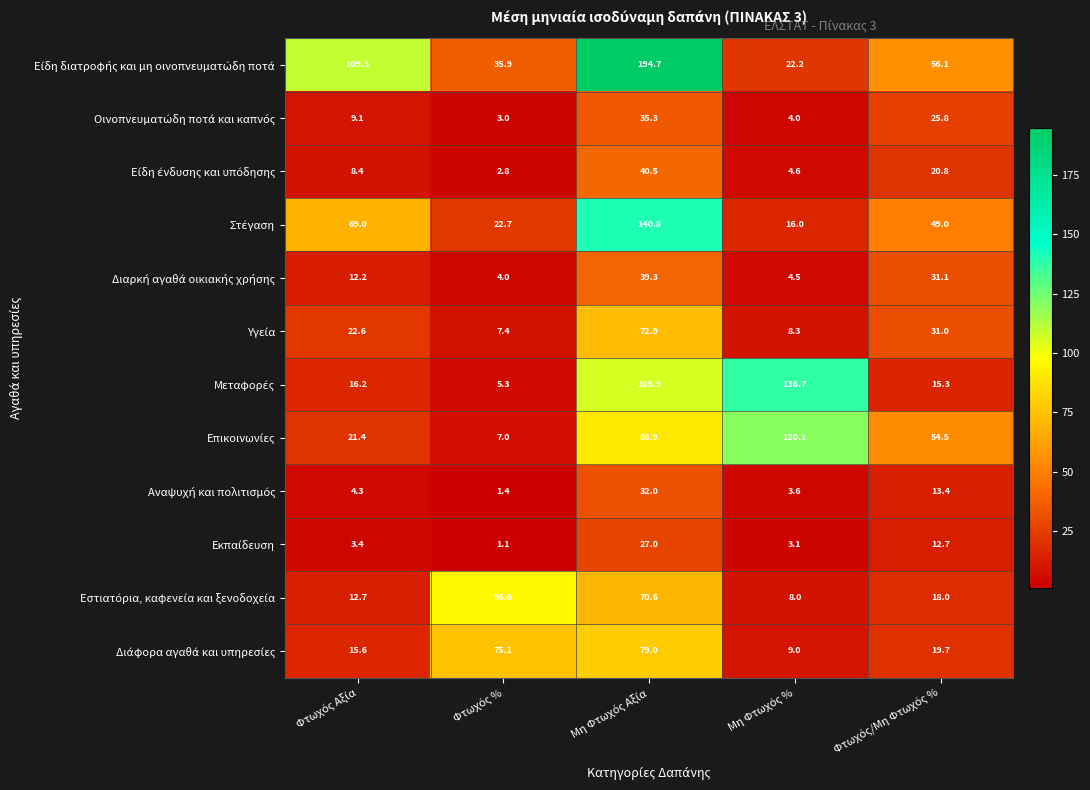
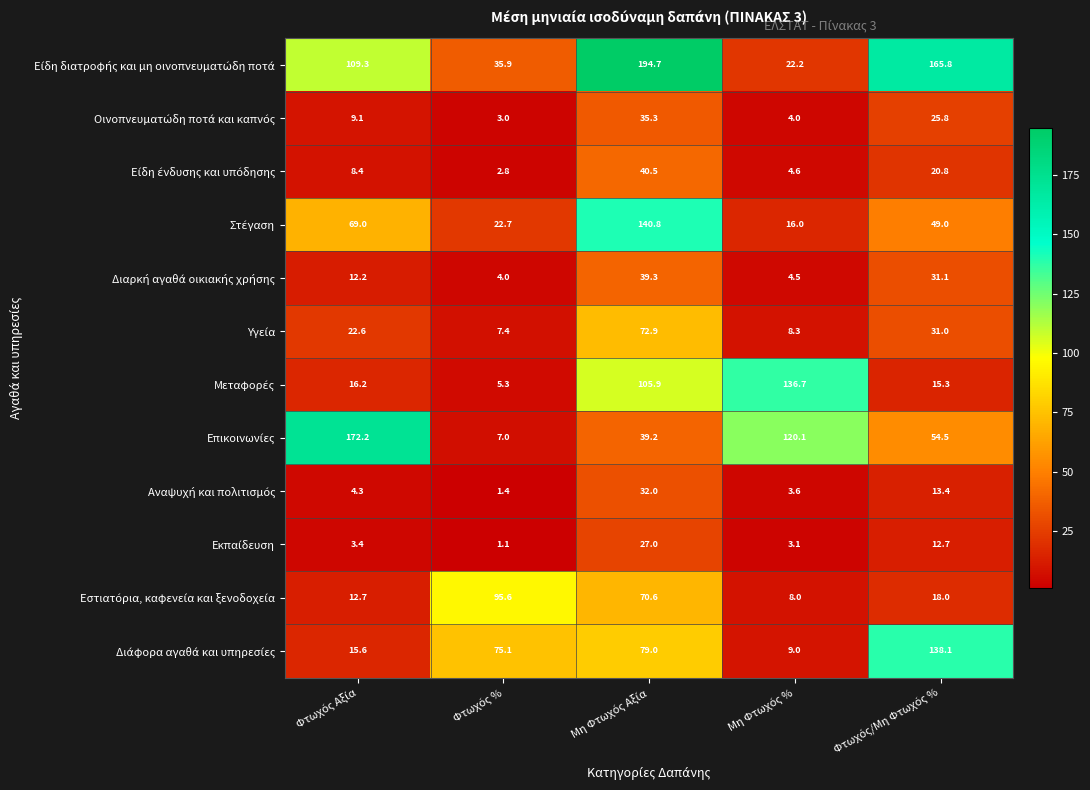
  {
    "Είδη διατροφής και μη οινοπνευματώδη ποτά": {
      "Φτωχός Αξία": 109.3,
      "Φτωχός %": 35.9,
      "Μη Φτωχός Αξία": 194.7,
      "Μη Φτωχός %": 22.2,
-     "Φτωχός/Μη Φτωχός %": 56.1
+     "Φτωχός/Μη Φτωχός %": 165.8
    },
    "Οινοπνευματώδη ποτά και καπνός": {
      "Φτωχός Αξία": 9.1,
      "Φτωχός %": 3.0,
      "Μη Φτωχός Αξία": 35.3,
      "Μη Φτωχός %": 4.0,
      "Φτωχός/Μη Φτωχός %": 25.8
    },
    "Είδη ένδυσης και υπόδησης": {
      "Φτωχός Αξία": 8.4,
      "Φτωχός %": 2.8,
      "Μη Φτωχός Αξία": 40.5,
      "Μη Φτωχός %": 4.6,
      "Φτωχός/Μη Φτωχός %": 20.8
    },
    "Στέγαση": {
      "Φτωχός Αξία": 69.0,
      "Φτωχός %": 22.7,
      "Μη Φτωχός Αξία": 140.8,
      "Μη Φτωχός %": 16.0,
      "Φτωχός/Μη Φτωχός %": 49.0
    },
    "Διαρκή αγαθά οικιακής χρήσης": {
      "Φτωχός Αξία": 12.2,
      "Φτωχός %": 4.0,
      "Μη Φτωχός Αξία": 39.3,
      "Μη Φτωχός %": 4.5,
      "Φτωχός/Μη Φτωχός %": 31.1
    },
    "Υγεία": {
      "Φτωχός Αξία": 22.6,
      "Φτωχός %": 7.4,
      "Μη Φτωχός Αξία": 72.9,
      "Μη Φτωχός %": 8.3,
      "Φτωχός/Μη Φτωχός %": 31.0
    },
    "Μεταφορές": {
      "Φτωχός Αξία": 16.2,
      "Φτωχός %": 5.3,
      "Μη Φτωχός Αξία": 105.9,
      "Μη Φτωχός %": 136.7,
      "Φτωχός/Μη Φτωχός %": 15.3
    },
    "Επικοινωνίες": {
-     "Φτωχός Αξία": 21.4,
+     "Φτωχός Αξία": 172.2,
      "Φτωχός %": 7.0,
-     "Μη Φτωχός Αξία": 88.9,
+     "Μη Φτωχός Αξία": 39.2,
      "Μη Φτωχός %": 120.1,
      "Φτωχός/Μη Φτωχός %": 54.5
    },
    "Αναψυχή και πολιτισμός": {
      "Φτωχός Αξία": 4.3,
      "Φτωχός %": 1.4,
      "Μη Φτωχός Αξία": 32.0,
      "Μη Φτωχός %": 3.6,
      "Φτωχός/Μη Φτωχός %": 13.4
    },
    "Εκπαίδευση": {
      "Φτωχός Αξία": 3.4,
      "Φτωχός %": 1.1,
      "Μη Φτωχός Αξία": 27.0,
      "Μη Φτωχός %": 3.1,
      "Φτωχός/Μη Φτωχός %": 12.7
    },
    "Εστιατόρια, καφενεία και ξενοδοχεία": {
      "Φτωχός Αξία": 12.7,
      "Φτωχός %": 95.6,
      "Μη Φτωχός Αξία": 70.6,
      "Μη Φτωχός %": 8.0,
      "Φτωχός/Μη Φτωχός %": 18.0
    },
    "Διάφορα αγαθά και υπηρεσίες": {
      "Φτωχός Αξία": 15.6,
      "Φτωχός %": 75.1,
      "Μη Φτωχός Αξία": 79.0,
      "Μη Φτωχός %": 9.0,
-     "Φτωχός/Μη Φτωχός %": 19.7
+     "Φτωχός/Μη Φτωχός %": 138.1
    }
  }
